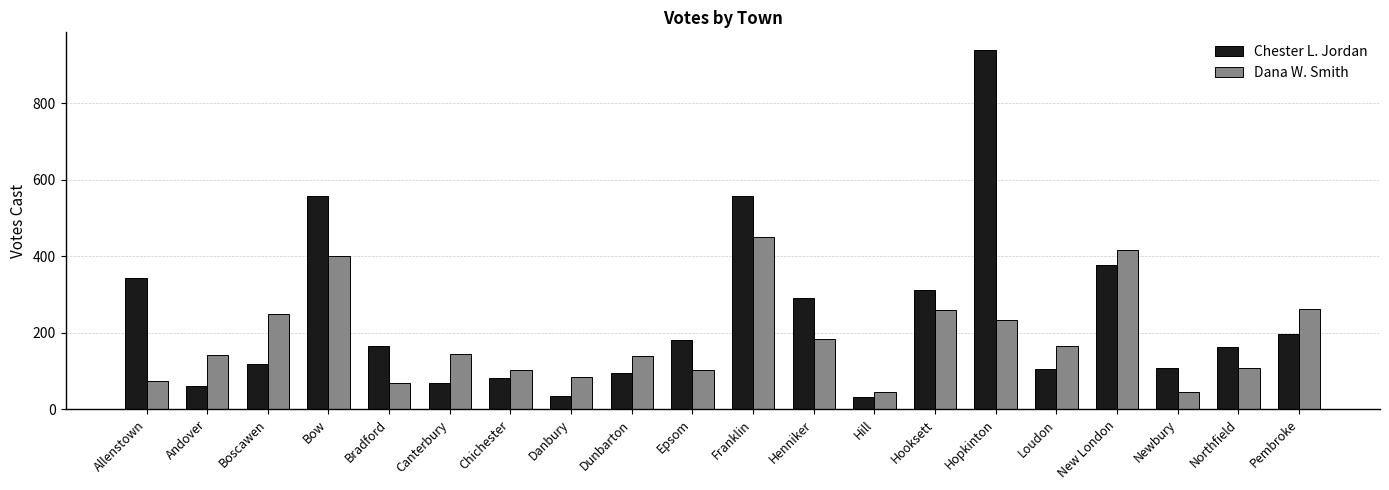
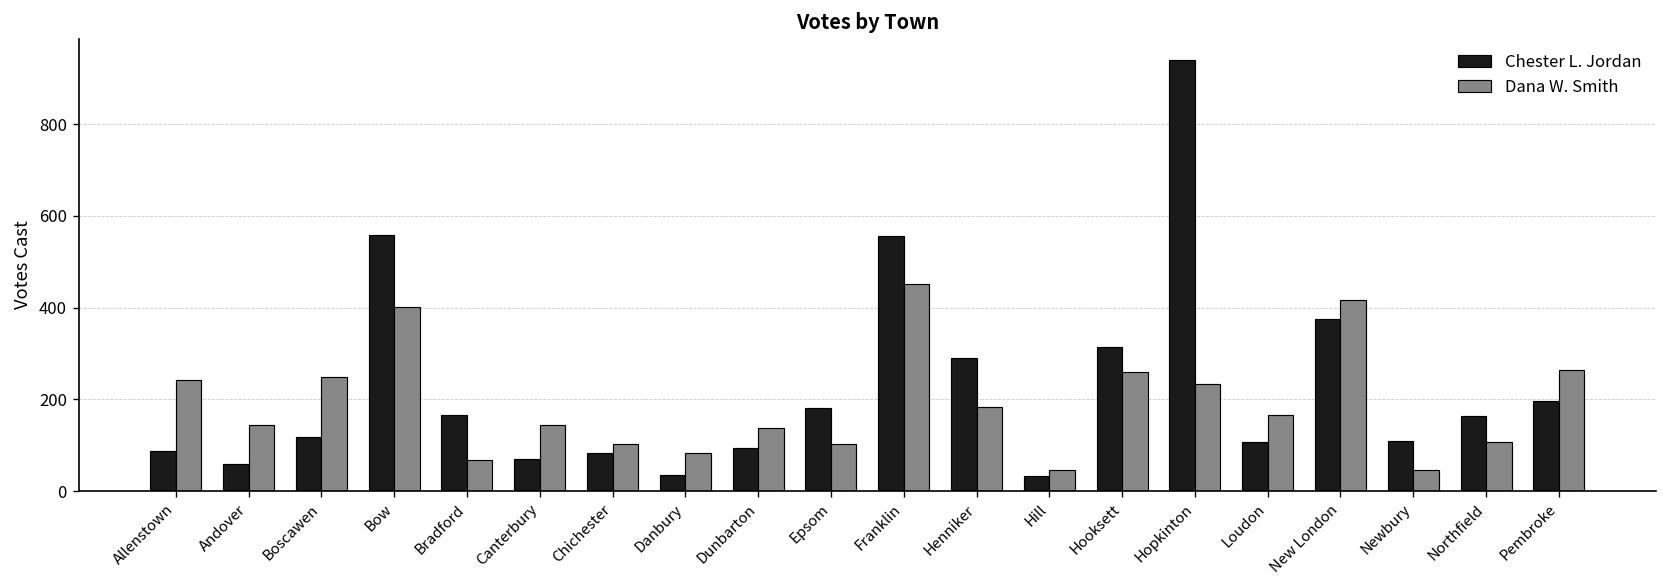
  {
    "Chester L. Jordan": {
-     "Allenstown": 340,
+     "Allenstown": 90,
      "Andover": 60,
      "Boscawen": 120,
      "Bow": 560,
      "Bradford": 170,
      "Canterbury": 70,
      "Chichester": 80,
      "Danbury": 40,
      "Dunbarton": 90,
      "Epsom": 180,
      "Franklin": 560,
      "Henniker": 290,
      "Hill": 30,
      "Hooksett": 310,
      "Hopkinton": 940,
      "Loudon": 110,
      "New London": 380,
      "Newbury": 110,
      "Northfield": 160,
      "Pembroke": 200
    },
    "Dana W. Smith": {
-     "Allenstown": 80,
+     "Allenstown": 240,
      "Andover": 140,
      "Boscawen": 250,
      "Bow": 400,
      "Bradford": 70,
      "Canterbury": 150,
      "Chichester": 100,
      "Danbury": 80,
      "Dunbarton": 140,
      "Epsom": 100,
      "Franklin": 450,
      "Henniker": 180,
      "Hill": 50,
      "Hooksett": 260,
      "Hopkinton": 230,
      "Loudon": 170,
      "New London": 420,
      "Newbury": 50,
      "Northfield": 110,
      "Pembroke": 260
    }
  }
